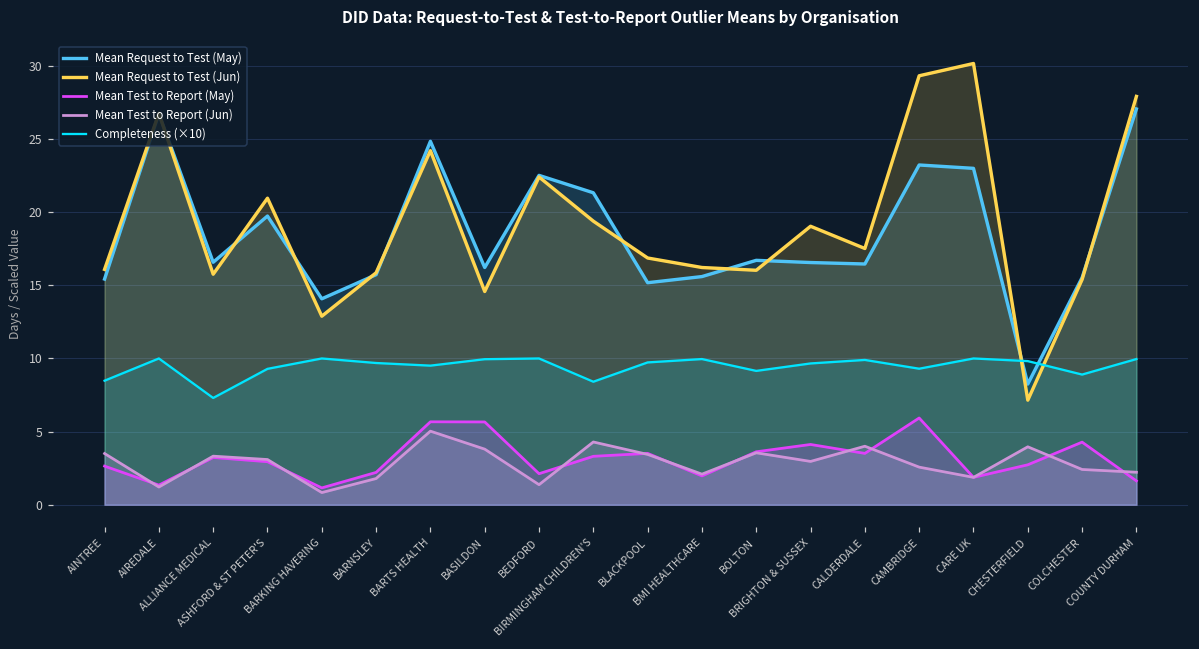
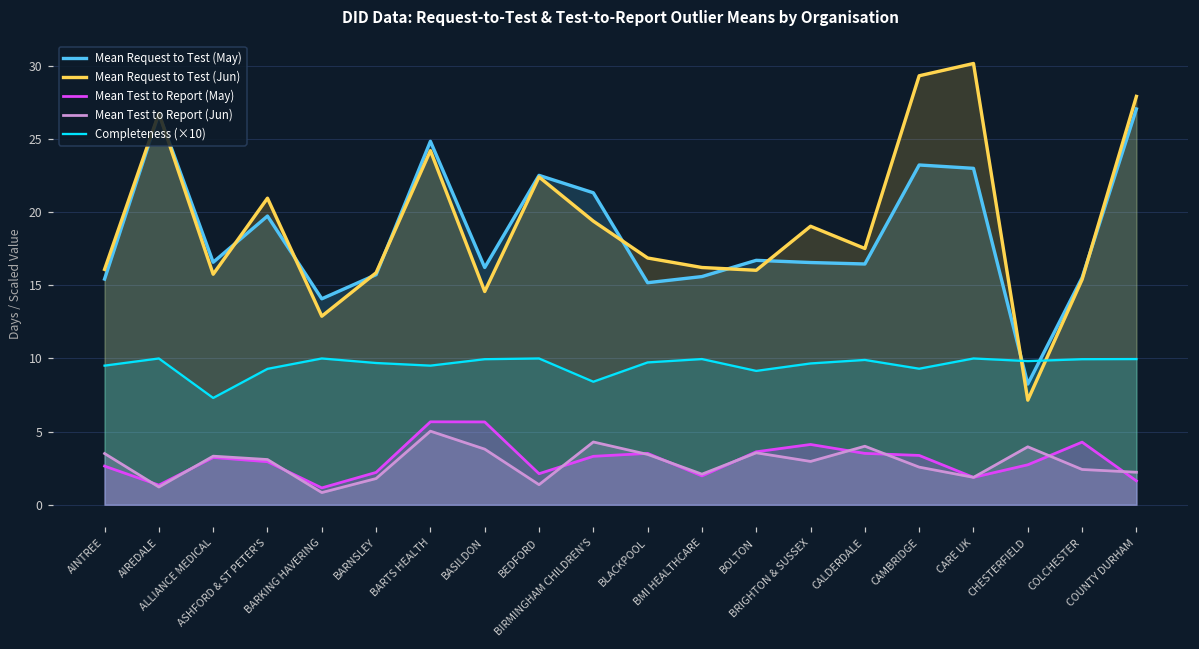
  {
    "Mean Request to Test (May)": {
      "AINTREE": 15.4,
      "ALLIANCE MEDICAL": 16.6,
      "ASHFORD & ST PETER'S": 19.7,
      "BARKING HAVERING": 14.1,
      "BARTS HEALTH": 24.9,
      "BASILDON": 16.2,
      "BIRMINGHAM CHILDREN'S": 21.3,
      "BLACKPOOL": 15.2,
      "BMI HEALTHCARE": 15.6,
      "BOLTON": 16.7,
      "BRIGHTON & SUSSEX": 16.6,
      "CALDERDALE": 16.5,
      "CAMBRIDGE": 23.2,
      "CARE UK": 23.0,
      "CHESTERFIELD": 8.3,
      "COUNTY DURHAM": 27.1
    },
    "Mean Request to Test (Jun)": {
      "AINTREE": 16.1,
      "ALLIANCE MEDICAL": 15.8,
      "ASHFORD & ST PETER'S": 21.0,
      "BARKING HAVERING": 12.9,
      "BARTS HEALTH": 24.2,
      "BASILDON": 14.6,
      "BIRMINGHAM CHILDREN'S": 19.4,
      "BLACKPOOL": 16.9,
      "BMI HEALTHCARE": 16.2,
      "BOLTON": 16.0,
      "BRIGHTON & SUSSEX": 19.0,
      "CALDERDALE": 17.5,
      "CAMBRIDGE": 29.3,
      "CARE UK": 30.2,
      "CHESTERFIELD": 7.2,
      "COUNTY DURHAM": 27.9
    },
    "Mean Test to Report (May)": {
      "AINTREE": 2.6,
      "BARKING HAVERING": 1.2,
      "BARNSLEY": 2.2,
      "BARTS HEALTH": 5.7,
      "BASILDON": 5.7,
      "BEDFORD": 2.1,
      "BIRMINGHAM CHILDREN'S": 3.3,
      "BRIGHTON & SUSSEX": 4.1,
      "CALDERDALE": 3.5,
-     "CAMBRIDGE": 5.9,
+     "CAMBRIDGE": 3.4,
      "CHESTERFIELD": 2.7,
      "COLCHESTER": 4.3,
      "COUNTY DURHAM": 1.6
    },
    "Mean Test to Report (Jun)": {
      "AINTREE": 3.5,
      "BARKING HAVERING": 0.8,
      "BARNSLEY": 1.8,
      "BARTS HEALTH": 5.0,
      "BASILDON": 3.8,
      "BEDFORD": 1.4,
      "BIRMINGHAM CHILDREN'S": 4.3,
      "BRIGHTON & SUSSEX": 3.0,
      "CALDERDALE": 4.0,
      "CAMBRIDGE": 2.6,
      "CHESTERFIELD": 4.0,
      "COLCHESTER": 2.4,
      "COUNTY DURHAM": 2.2
    },
    "Completeness (×10)": {
-     "AINTREE": 8.5,
+     "AINTREE": 9.5,
      "AIREDALE": 10.0,
      "ALLIANCE MEDICAL": 7.3,
      "ASHFORD & ST PETER'S": 9.3,
      "BARKING HAVERING": 10.0,
      "BARNSLEY": 9.7,
      "BARTS HEALTH": 9.5,
      "BASILDON": 10.0,
      "BEDFORD": 10.0,
      "BIRMINGHAM CHILDREN'S": 8.4,
      "BLACKPOOL": 9.7,
      "BMI HEALTHCARE": 10.0,
      "BOLTON": 9.2,
      "BRIGHTON & SUSSEX": 9.7,
      "CALDERDALE": 9.9,
      "CAMBRIDGE": 9.3,
      "CARE UK": 10.0,
      "CHESTERFIELD": 9.8,
-     "COLCHESTER": 8.9,
+     "COLCHESTER": 10.0,
      "COUNTY DURHAM": 10.0
    }
  }
